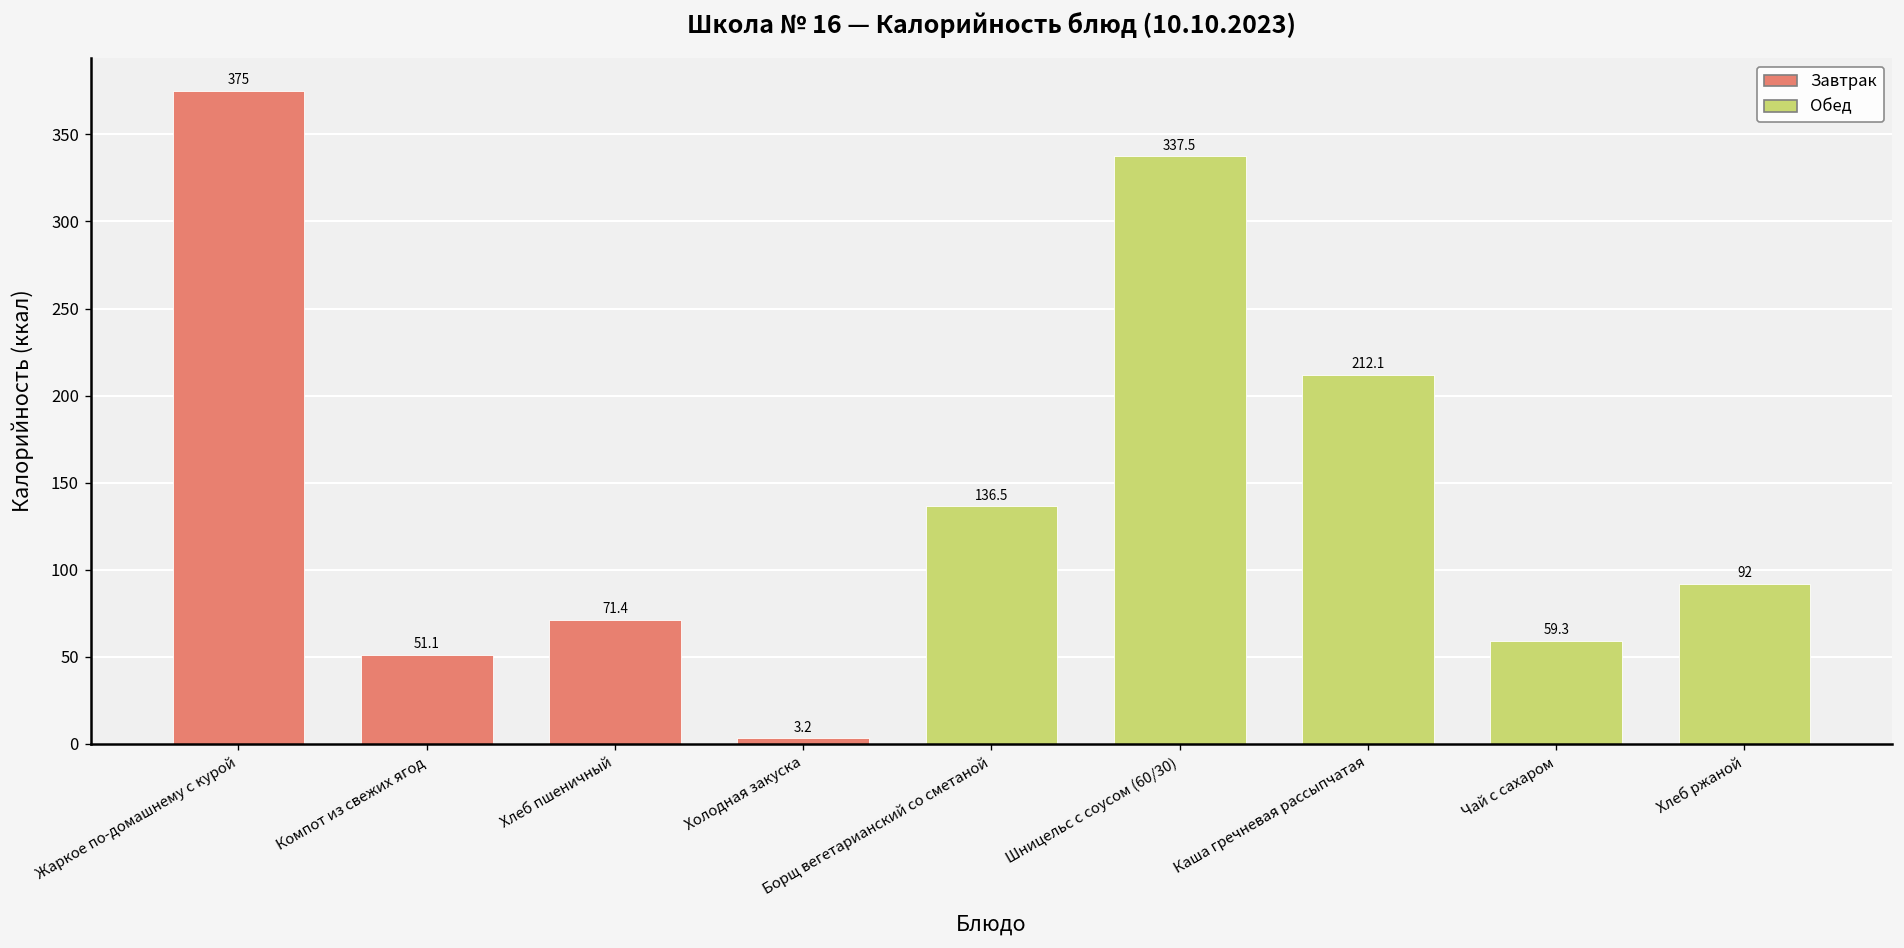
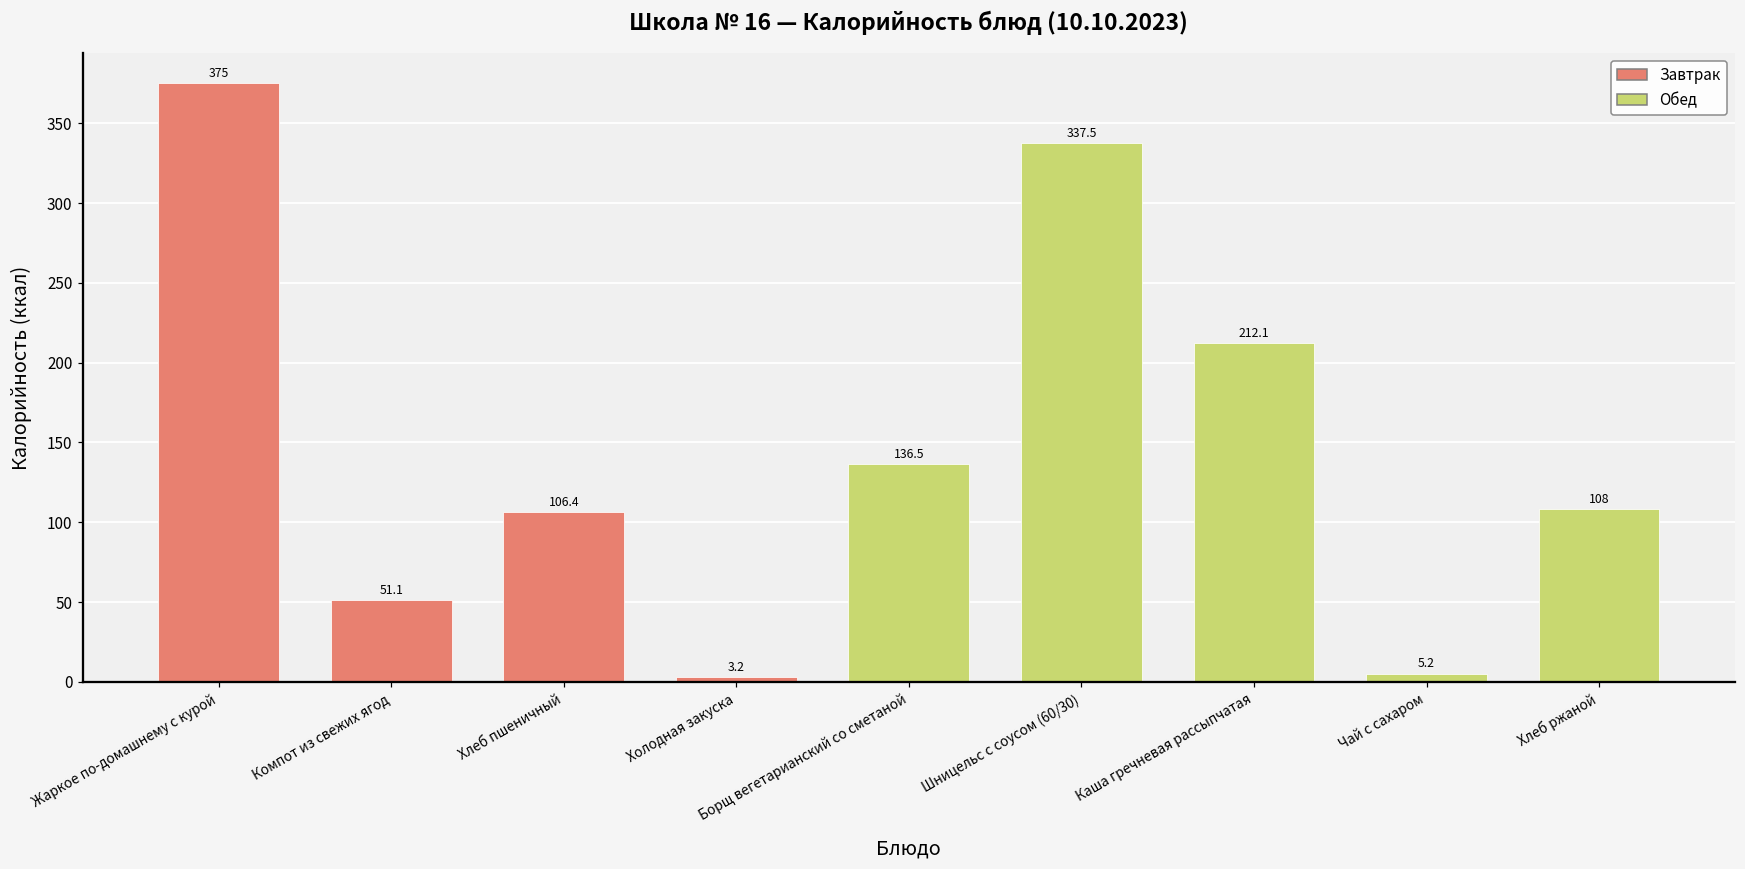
  {
    "Жаркое по-домашнему с курой": 375,
    "Компот из свежих ягод": 51.1,
-   "Хлеб пшеничный": 71.4,
+   "Хлеб пшеничный": 106.4,
    "Холодная закуска": 3.2,
    "Борщ вегетарианский со сметаной": 136.5,
    "Шницельс с соусом (60/30)": 337.5,
    "Каша гречневая рассыпчатая": 212.1,
-   "Чай с сахаром": 59.3,
-   "Хлеб ржаной": 92
+   "Чай с сахаром": 5.2,
+   "Хлеб ржаной": 108
  }
